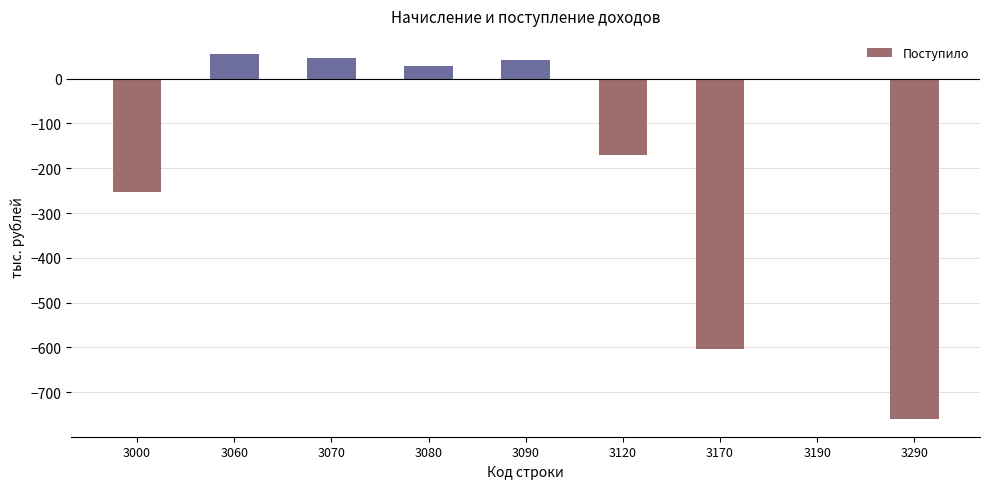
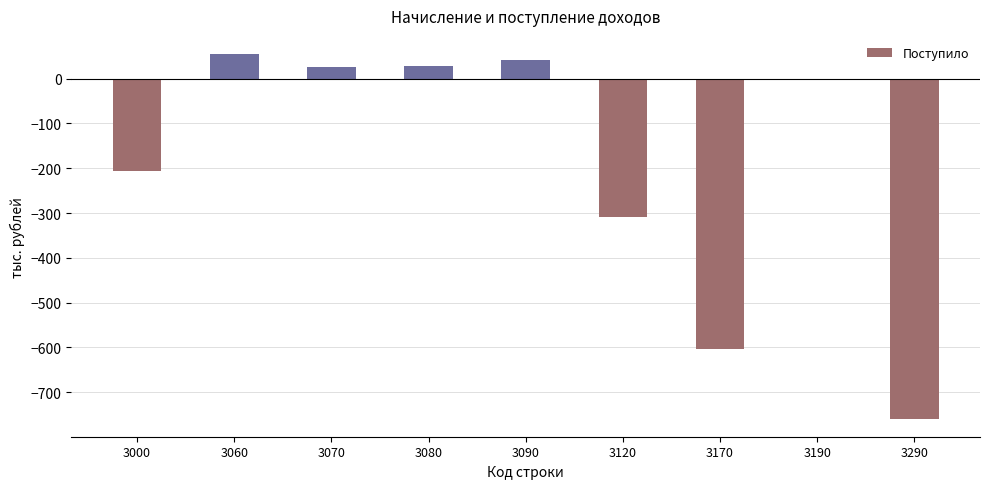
  {
-   "3000": -250,
+   "3000": -210,
    "3060": 60,
-   "3070": 50,
+   "3070": 30,
    "3080": 30,
    "3090": 40,
-   "3120": -170,
+   "3120": -310,
    "3170": -600,
    "3290": -760
  }
